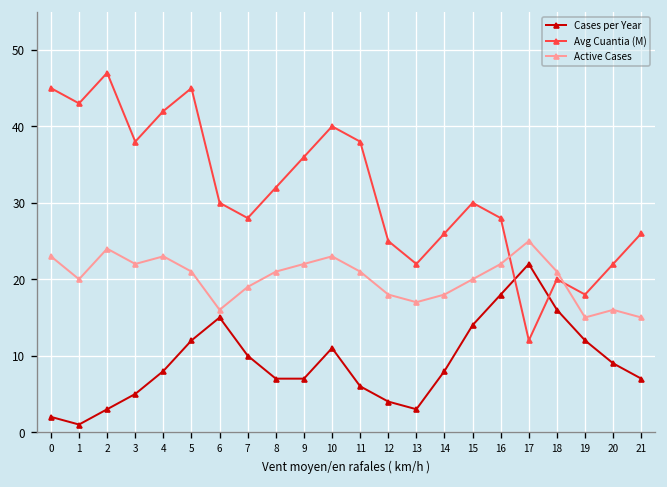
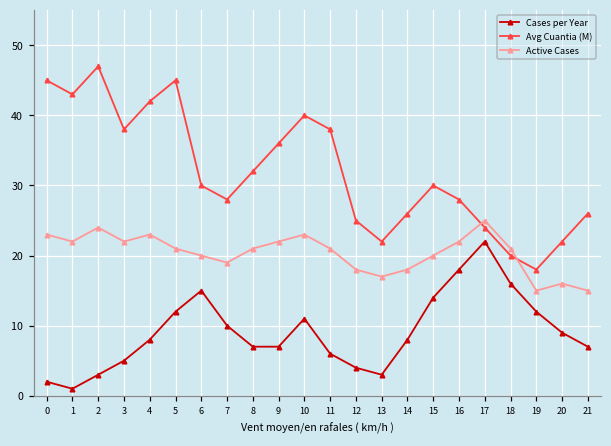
  {
    "Cases per Year": {
      "0": 2,
      "1": 1,
      "2": 3,
      "3": 5,
      "4": 8,
      "5": 12,
      "6": 15,
      "7": 10,
      "8": 7,
      "9": 7,
      "10": 11,
      "11": 6,
      "12": 4,
      "13": 3,
      "14": 8,
      "15": 14,
      "16": 18,
      "17": 22,
      "18": 16,
      "19": 12,
      "20": 9,
      "21": 7
    },
    "Avg Cuantia (M)": {
      "0": 45,
      "1": 43,
      "2": 47,
      "3": 38,
      "4": 42,
      "5": 45,
      "6": 30,
      "7": 28,
      "8": 32,
      "9": 36,
      "10": 40,
      "11": 38,
      "12": 25,
      "13": 22,
      "14": 26,
      "15": 30,
      "16": 28,
-     "17": 12,
+     "17": 24,
      "18": 20,
      "19": 18,
      "20": 22,
      "21": 26
    },
    "Active Cases": {
      "0": 23,
-     "1": 20,
+     "1": 22,
      "2": 24,
      "3": 22,
      "4": 23,
      "5": 21,
-     "6": 16,
+     "6": 20,
      "7": 19,
      "8": 21,
      "9": 22,
      "10": 23,
      "11": 21,
      "12": 18,
      "13": 17,
      "14": 18,
      "15": 20,
      "16": 22,
      "17": 25,
      "18": 21,
      "19": 15,
      "20": 16,
      "21": 15
    }
  }
